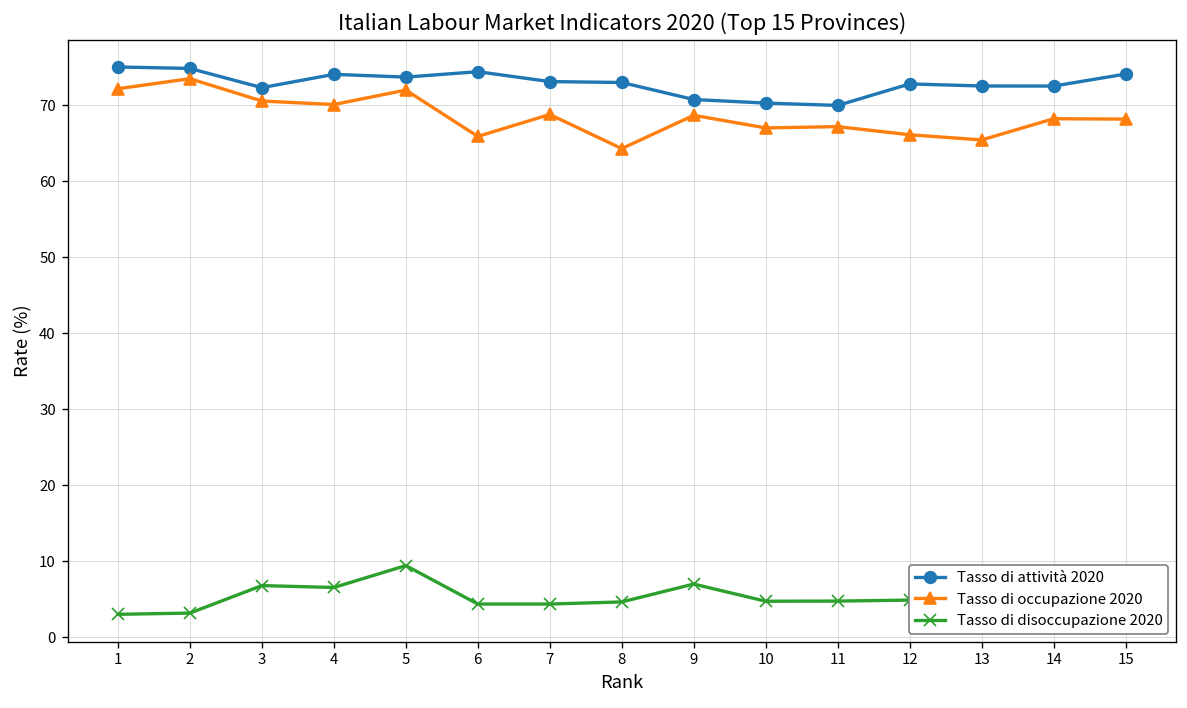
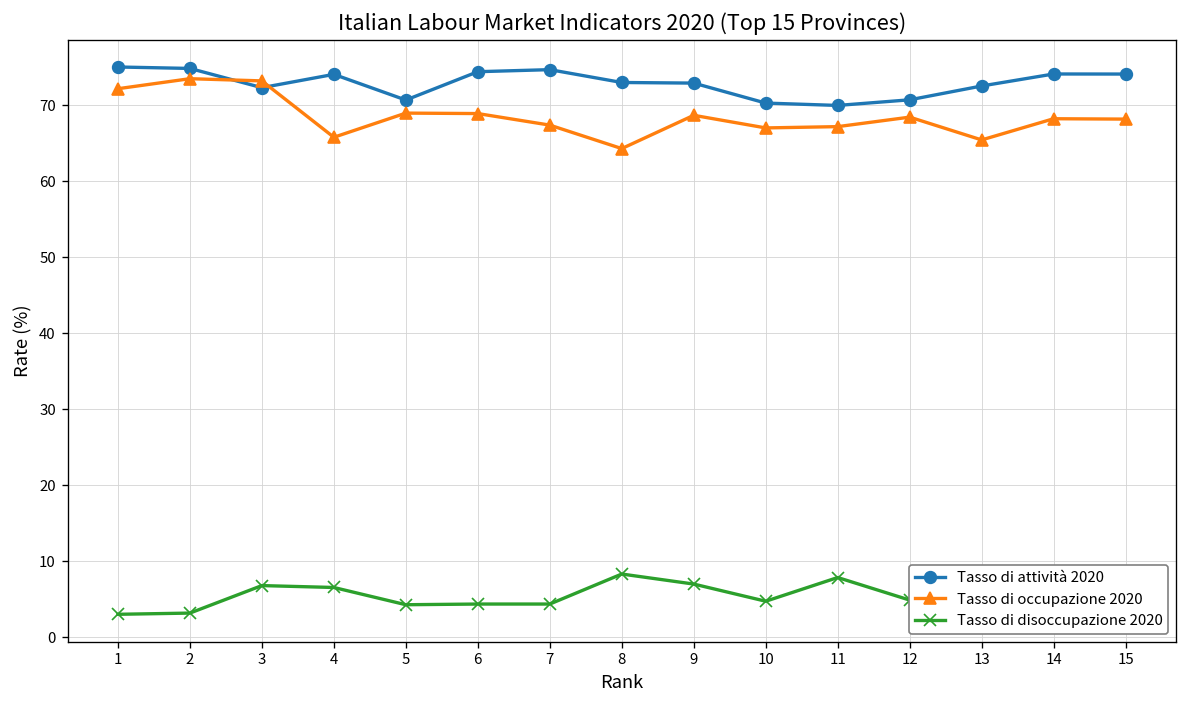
  {
    "Tasso di attività 2020": {
      "1": 75,
      "2": 75,
      "3": 72,
      "4": 74,
-     "5": 74,
+     "5": 71,
      "6": 74,
-     "7": 73,
+     "7": 75,
      "8": 73,
-     "9": 71,
+     "9": 73,
      "10": 70,
      "11": 70,
-     "12": 73,
+     "12": 71,
      "13": 73,
-     "14": 73,
+     "14": 74,
      "15": 74
    },
    "Tasso di occupazione 2020": {
      "1": 72,
      "2": 74,
-     "3": 71,
-     "4": 70,
-     "5": 72,
-     "6": 66,
-     "7": 69,
+     "3": 73,
+     "4": 66,
+     "5": 69,
+     "6": 69,
+     "7": 67,
      "8": 64,
      "9": 69,
      "10": 67,
      "11": 67,
-     "12": 66,
+     "12": 68,
      "13": 65,
      "14": 68,
      "15": 68
    },
    "Tasso di disoccupazione 2020": {
      "1": 3,
      "2": 3,
      "3": 7,
      "4": 7,
-     "5": 9,
+     "5": 4,
      "6": 4,
      "7": 4,
-     "8": 5,
+     "8": 8,
      "9": 7,
      "10": 5,
-     "11": 5
+     "11": 8
    }
  }
